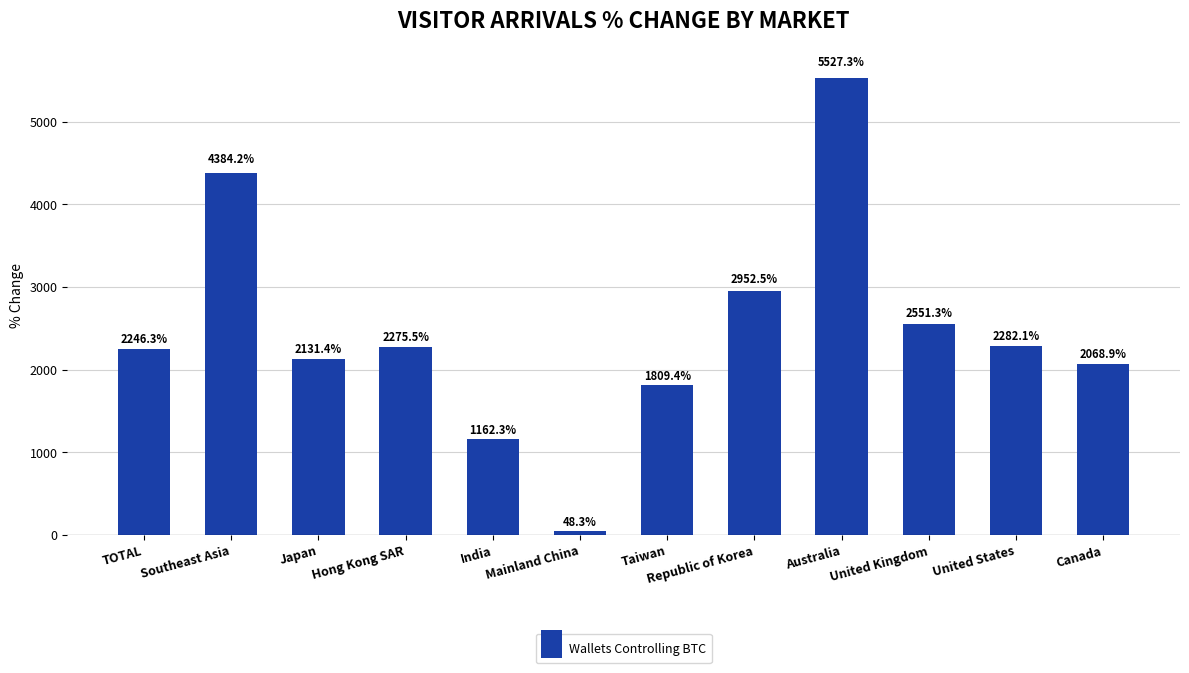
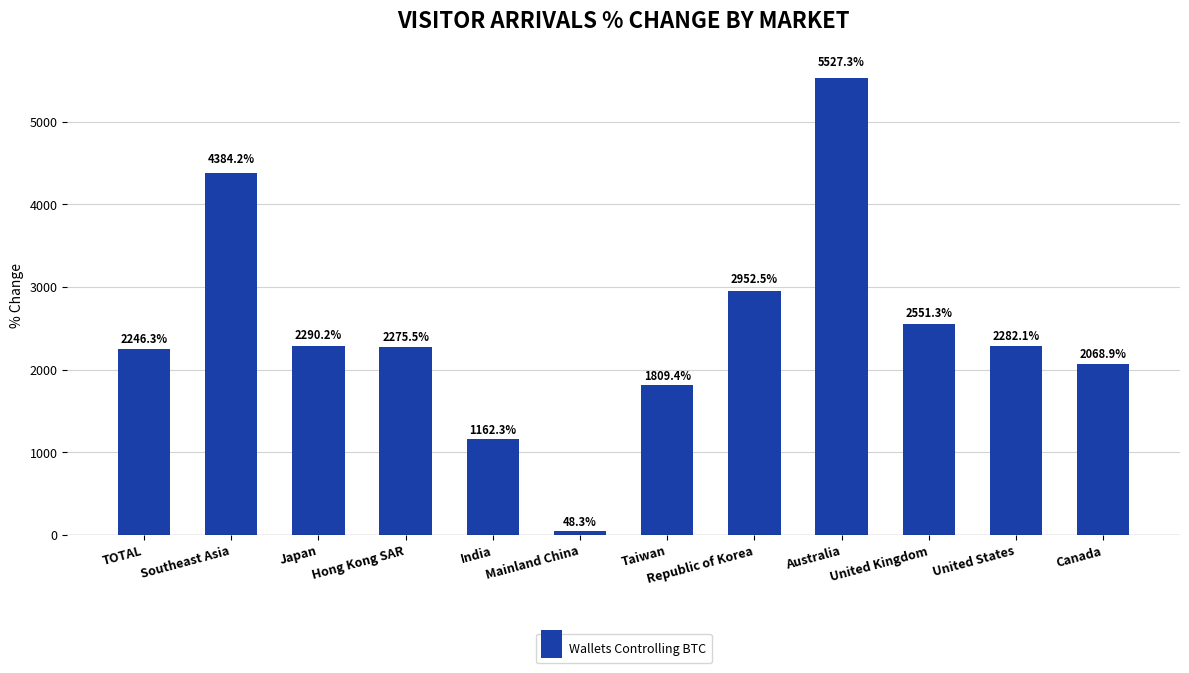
  {
    "TOTAL": "2246.3%",
    "Southeast Asia": "4384.2%",
-   "Japan": "2131.4%",
+   "Japan": "2290.2%",
    "Hong Kong SAR": "2275.5%",
    "India": "1162.3%",
    "Mainland China": "48.3%",
    "Taiwan": "1809.4%",
    "Republic of Korea": "2952.5%",
    "Australia": "5527.3%",
    "United Kingdom": "2551.3%",
    "United States": "2282.1%",
    "Canada": "2068.9%"
  }
